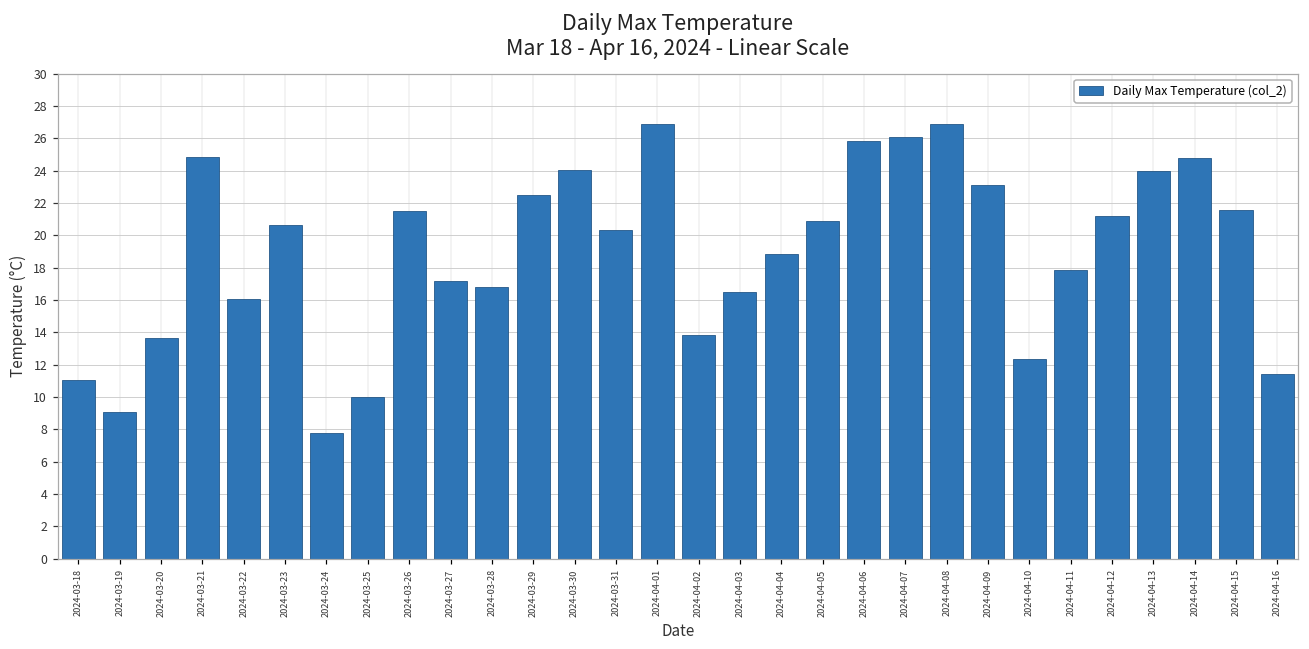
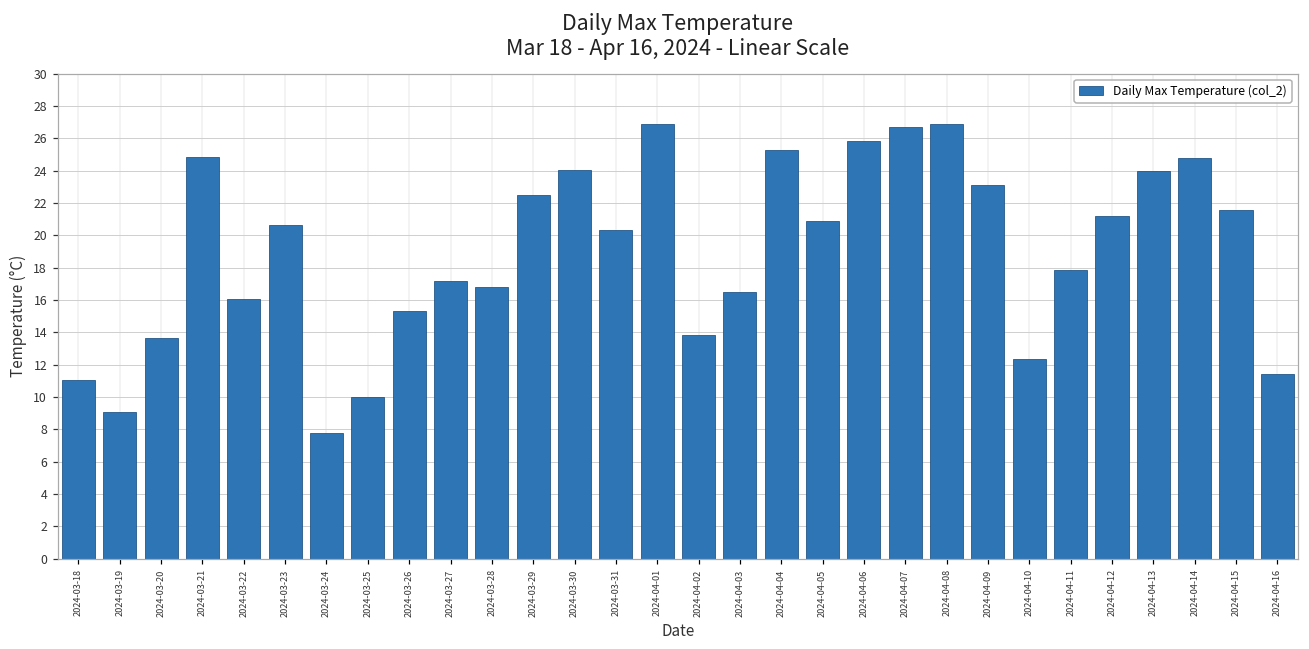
  {
    "2024-03-18": 11.0,
    "2024-03-19": 9.1,
    "2024-03-20": 13.7,
    "2024-03-21": 24.9,
    "2024-03-22": 16.0,
    "2024-03-23": 20.7,
    "2024-03-24": 7.8,
    "2024-03-25": 10.0,
-   "2024-03-26": 21.5,
+   "2024-03-26": 15.3,
    "2024-03-27": 17.2,
    "2024-03-28": 16.8,
    "2024-03-29": 22.5,
    "2024-03-30": 24.1,
    "2024-03-31": 20.3,
    "2024-04-01": 26.9,
    "2024-04-02": 13.8,
    "2024-04-03": 16.5,
-   "2024-04-04": 18.8,
+   "2024-04-04": 25.3,
    "2024-04-05": 20.9,
    "2024-04-06": 25.8,
-   "2024-04-07": 26.1,
+   "2024-04-07": 26.7,
    "2024-04-08": 26.9,
    "2024-04-09": 23.1,
    "2024-04-10": 12.3,
    "2024-04-11": 17.9,
    "2024-04-12": 21.2,
    "2024-04-13": 24.0,
    "2024-04-14": 24.8,
    "2024-04-15": 21.6,
    "2024-04-16": 11.4
  }
